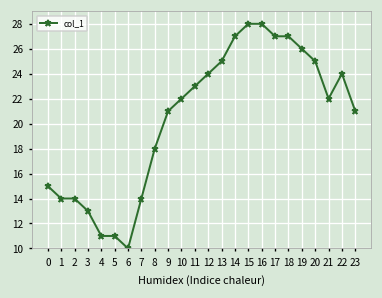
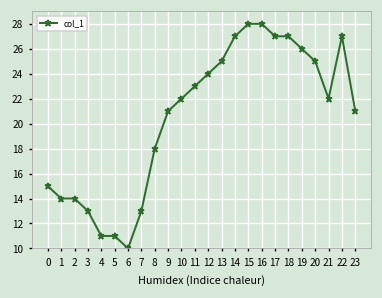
  {
    "0": 15,
    "1": 14,
    "2": 14,
    "3": 13,
    "4": 11,
    "5": 11,
    "6": 10,
-   "7": 14,
+   "7": 13,
    "8": 18,
    "9": 21,
    "10": 22,
    "11": 23,
    "12": 24,
    "13": 25,
    "14": 27,
    "15": 28,
    "16": 28,
    "17": 27,
    "18": 27,
    "19": 26,
    "20": 25,
    "21": 22,
-   "22": 24,
+   "22": 27,
    "23": 21
  }
